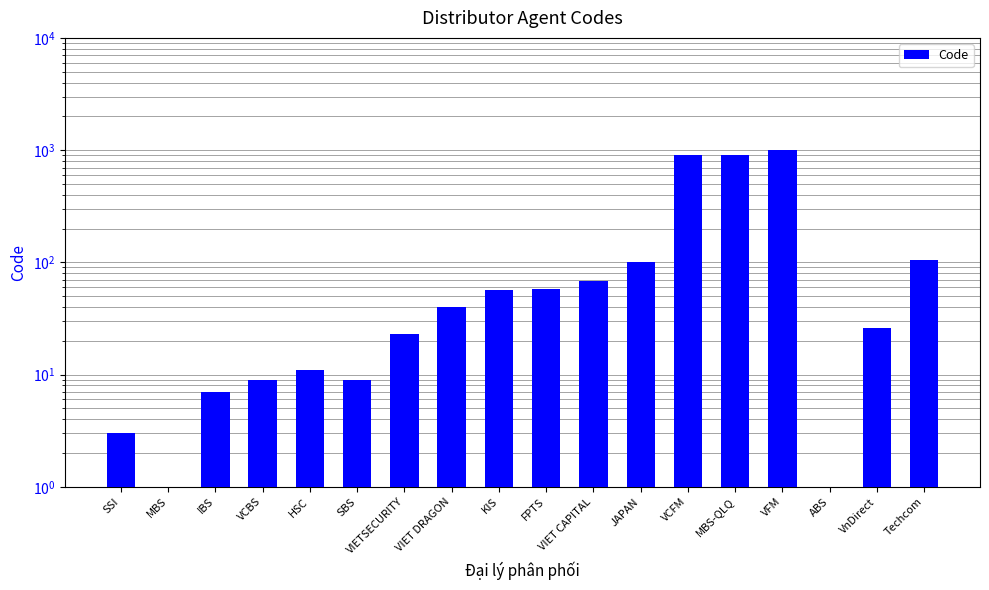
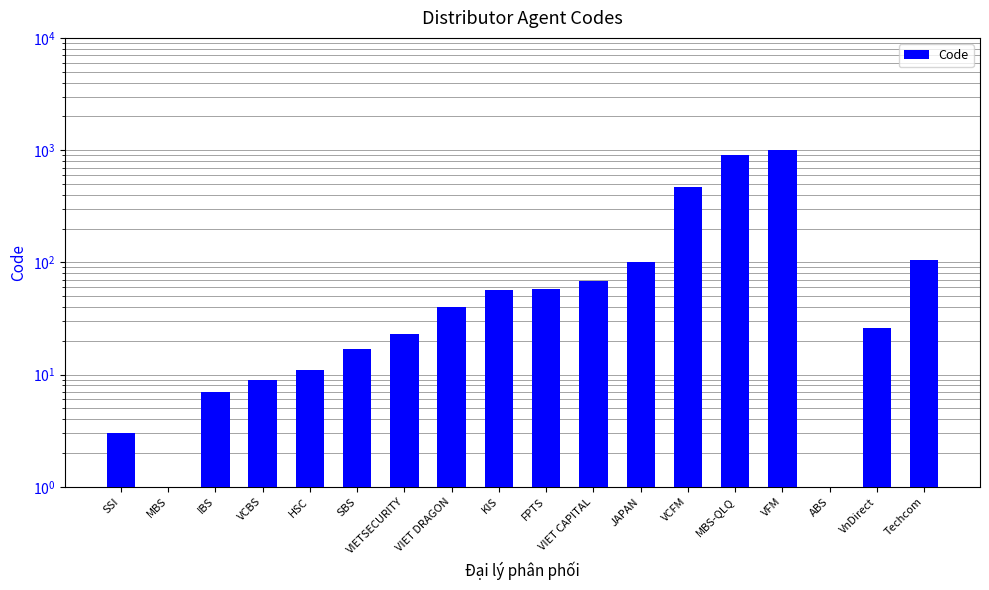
  {
    "SSI": 3,
    "MBS": 1,
    "IBS": 7,
    "VCBS": 9,
    "HSC": 11,
-   "SBS": 9,
+   "SBS": 17,
    "VIETSECURITY": 23,
    "VIET DRAGON": 40,
    "KIS": 60,
    "FPTS": 60,
    "VIET CAPITAL": 70,
    "JAPAN": 100,
-   "VCFM": 900,
+   "VCFM": 470,
    "MBS-QLQ": 900,
    "VFM": 1000,
    "ABS": 1,
    "VnDirect": 26,
    "Techcom": 110
  }
